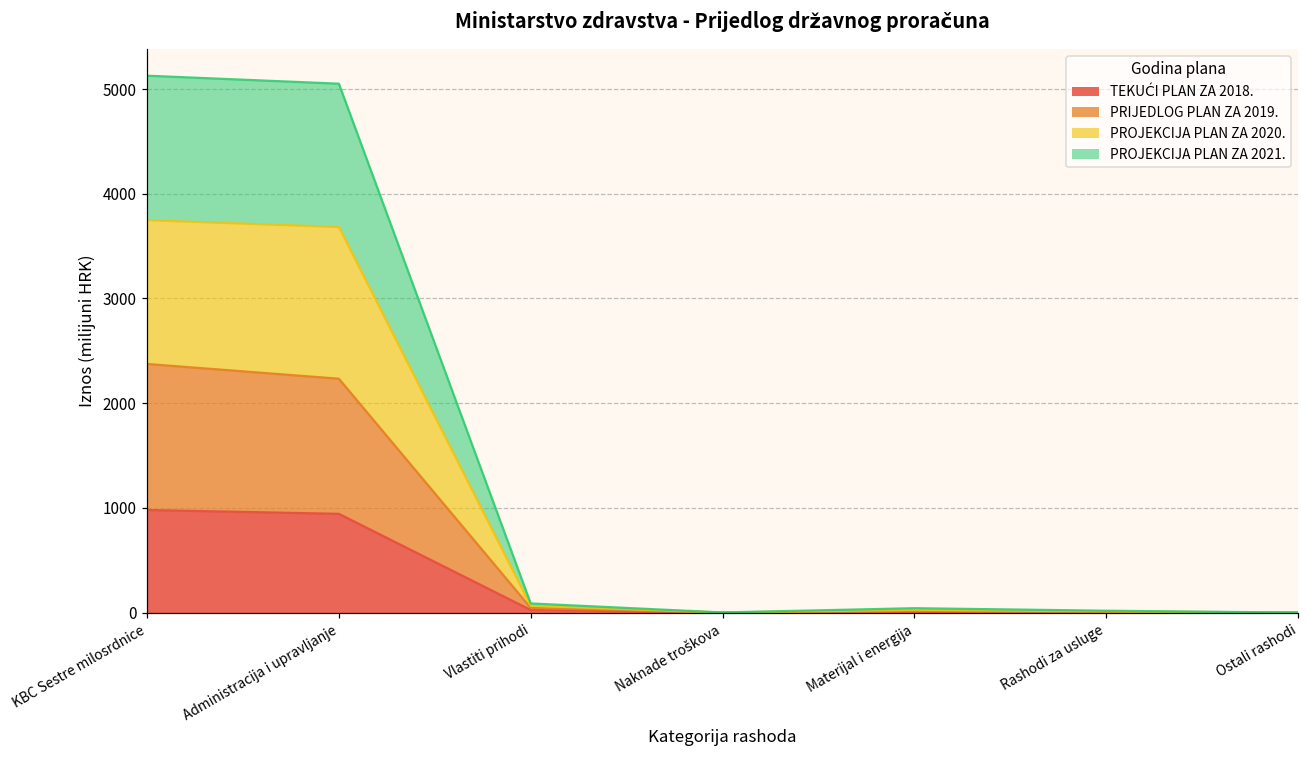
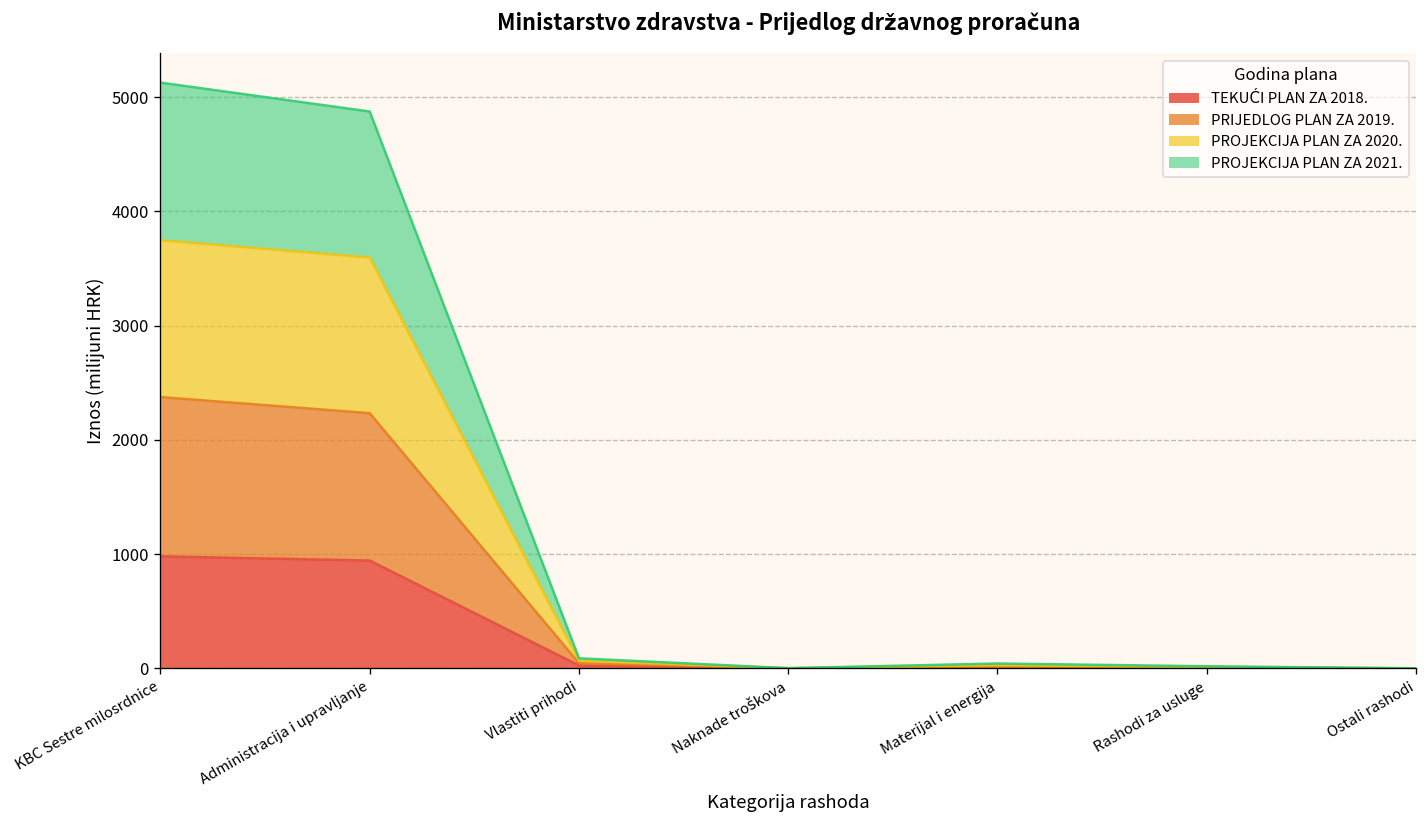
  {
    "PROJEKCIJA PLAN ZA 2020.": {
      "KBC Sestre milosrdnice": 1400,
-     "Administracija i upravljanje": 1450
+     "Administracija i upravljanje": 1360
    },
    "PROJEKCIJA PLAN ZA 2021.": {
      "KBC Sestre milosrdnice": 1400,
-     "Administracija i upravljanje": 1400
+     "Administracija i upravljanje": 1300
    }
  }
